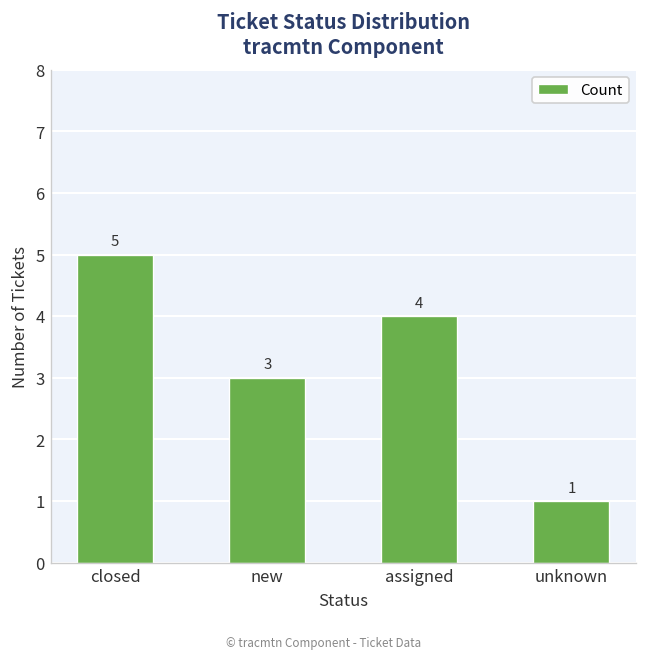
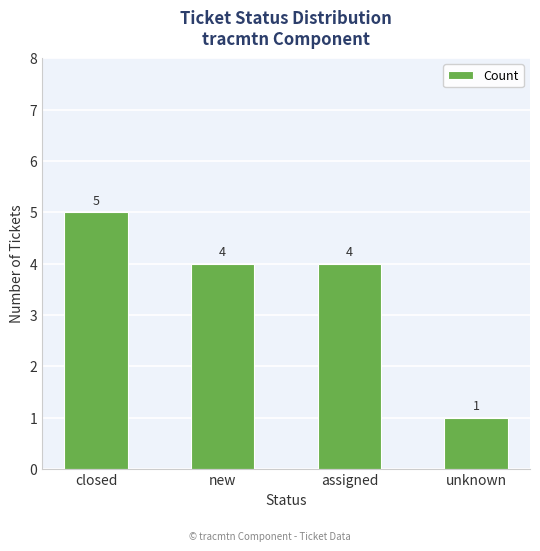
  {
    "closed": 5,
-   "new": 3,
+   "new": 4,
    "assigned": 4,
    "unknown": 1
  }
